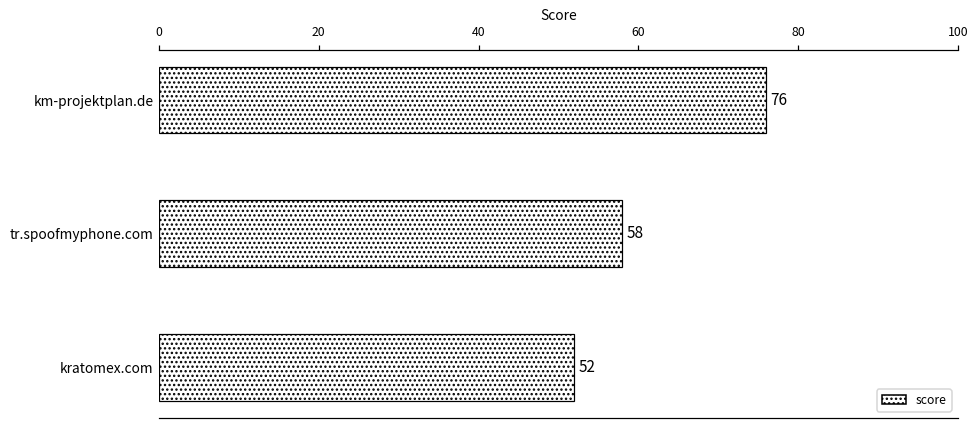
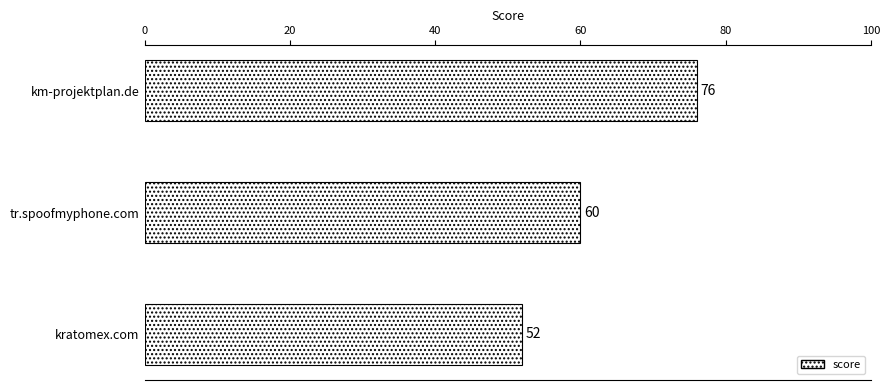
  {
    "km-projektplan.de": 76,
-   "tr.spoofmyphone.com": 58,
+   "tr.spoofmyphone.com": 60,
    "kratomex.com": 52
  }
